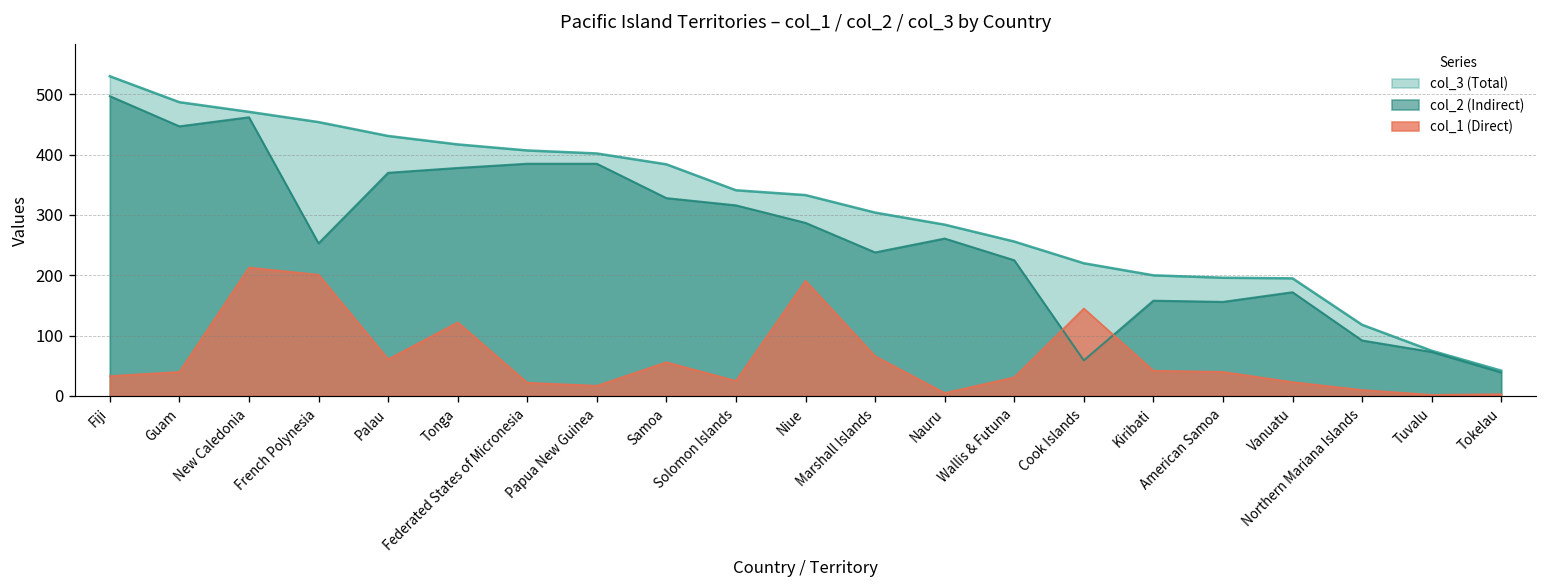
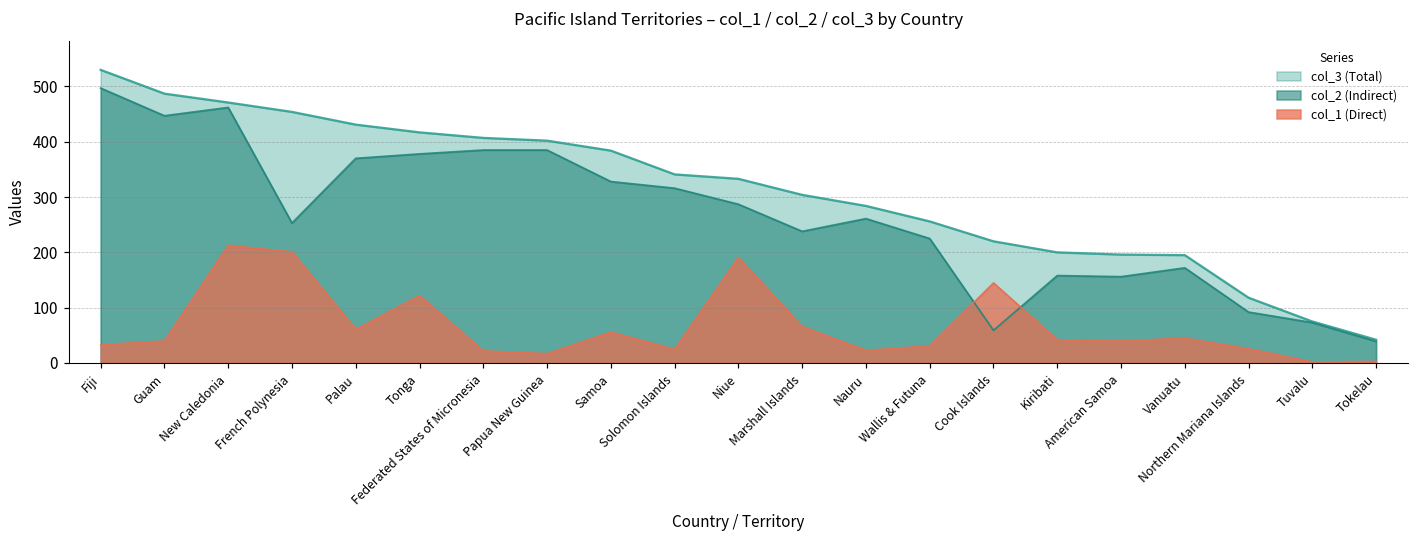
  {
    "col_1 (Direct)": {
      "Fiji": 30,
      "Guam": 40,
      "New Caledonia": 210,
      "French Polynesia": 200,
      "Palau": 60,
      "Tonga": 120,
      "Federated States of Micronesia": 20,
      "Papua New Guinea": 20,
      "Samoa": 60,
      "Solomon Islands": 30,
      "Niue": 190,
      "Marshall Islands": 70,
-     "Nauru": 10,
+     "Nauru": 20,
      "Wallis & Futuna": 30,
      "Cook Islands": 150,
      "Kiribati": 40,
      "American Samoa": 40,
-     "Vanuatu": 20,
-     "Northern Mariana Islands": 10,
+     "Vanuatu": 50,
+     "Northern Mariana Islands": 30,
      "Tuvalu": 0,
      "Tokelau": 0
    }
  }
